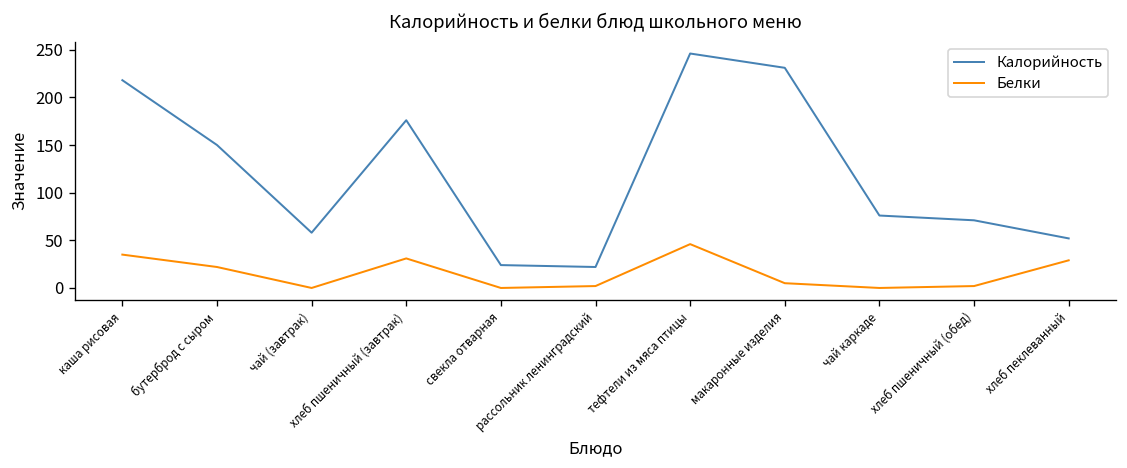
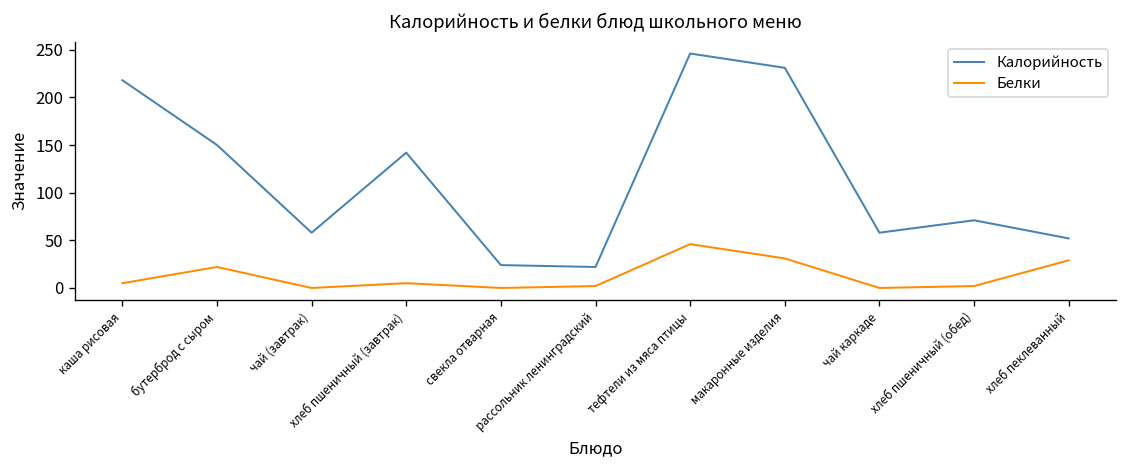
  {
    "Калорийность": {
      "каша рисовая": 220,
      "бутерброд с сыром": 150,
      "чай (завтрак)": 60,
-     "хлеб пшеничный (завтрак)": 180,
+     "хлеб пшеничный (завтрак)": 140,
      "свекла отварная": 20,
      "рассольник ленинградский": 20,
      "тефтели из мяса птицы": 250,
      "макаронные изделия": 230,
-     "чай каркаде": 80,
+     "чай каркаде": 60,
      "хлеб пшеничный (обед)": 70,
      "хлеб пеклеванный": 50
    },
    "Белки": {
-     "каша рисовая": 40,
+     "каша рисовая": 10,
      "бутерброд с сыром": 20,
      "чай (завтрак)": 0,
-     "хлеб пшеничный (завтрак)": 30,
+     "хлеб пшеничный (завтрак)": 10,
      "свекла отварная": 0,
      "рассольник ленинградский": 0,
      "тефтели из мяса птицы": 50,
-     "макаронные изделия": 10,
+     "макаронные изделия": 30,
      "чай каркаде": 0,
      "хлеб пшеничный (обед)": 0,
      "хлеб пеклеванный": 30
    }
  }
